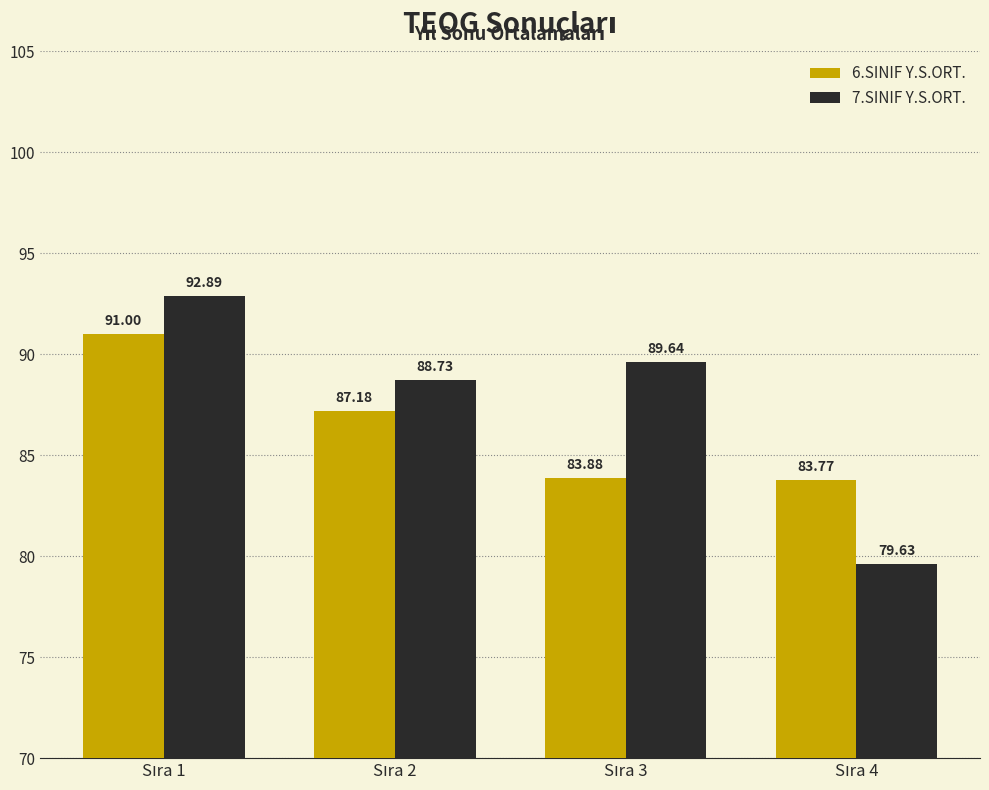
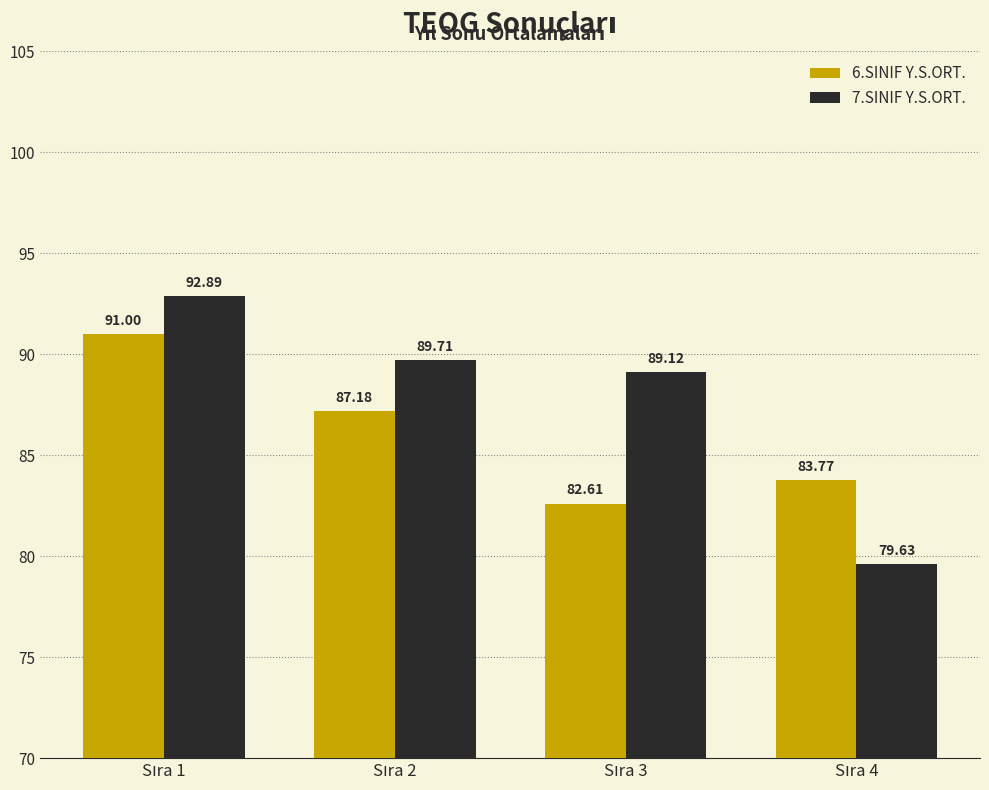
  {
    "6.SINIF Y.S.ORT.": {
      "Sıra 1": 91.00,
      "Sıra 2": 87.18,
-     "Sıra 3": 83.88,
+     "Sıra 3": 82.61,
      "Sıra 4": 83.77
    },
    "7.SINIF Y.S.ORT.": {
      "Sıra 1": 92.89,
-     "Sıra 2": 88.73,
-     "Sıra 3": 89.64,
+     "Sıra 2": 89.71,
+     "Sıra 3": 89.12,
      "Sıra 4": 79.63
    }
  }
